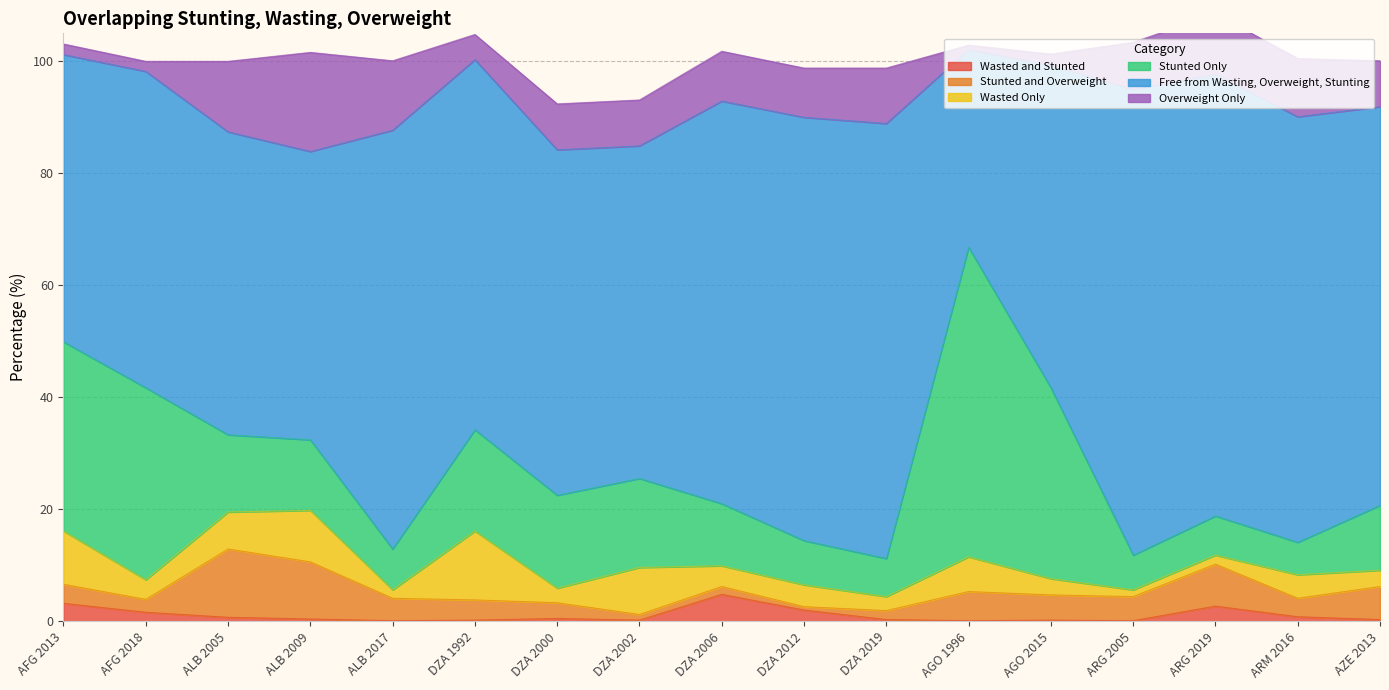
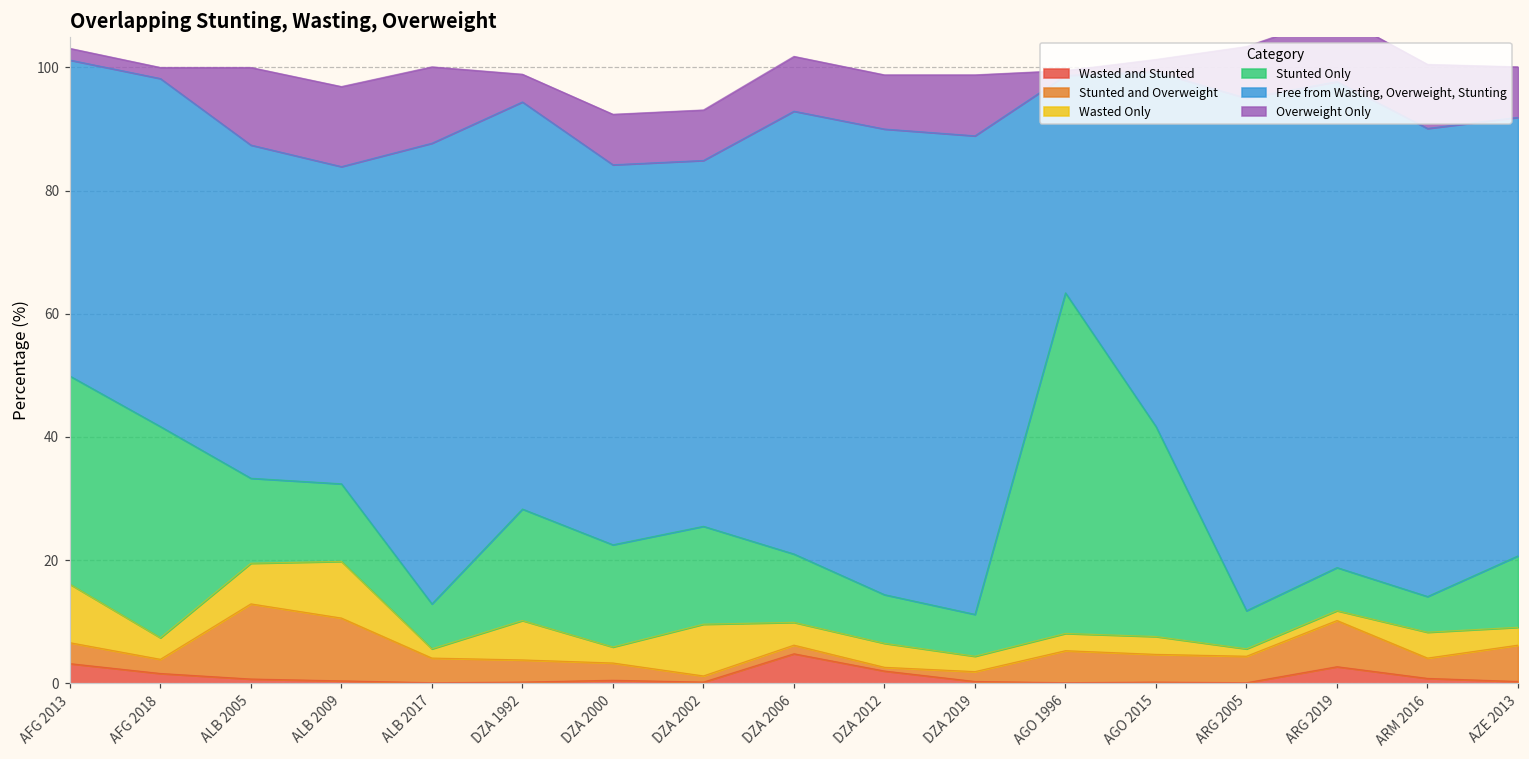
  {
    "Wasted Only": {
      "AFG 2013": 10,
      "AFG 2018": 4,
      "ALB 2005": 7,
      "ALB 2009": 9,
      "ALB 2017": 2,
-     "DZA 1992": 12,
+     "DZA 1992": 6,
      "DZA 2000": 3,
      "DZA 2002": 8,
      "DZA 2006": 4,
      "DZA 2012": 4,
      "DZA 2019": 3,
-     "AGO 1996": 6,
+     "AGO 1996": 3,
      "AGO 2015": 3,
      "ARG 2005": 1,
      "ARG 2019": 2,
      "ARM 2016": 4,
      "AZE 2013": 3
    },
    "Stunted Only": {
      "AFG 2013": 34,
      "AFG 2018": 34,
      "ALB 2005": 14,
      "ALB 2009": 13,
      "ALB 2017": 7,
      "DZA 1992": 18,
      "DZA 2000": 17,
      "DZA 2002": 16,
      "DZA 2006": 11,
      "DZA 2012": 8,
      "DZA 2019": 7,
      "AGO 1996": 55,
      "AGO 2015": 34,
      "ARG 2005": 6,
      "ARG 2019": 7,
      "ARM 2016": 6,
      "AZE 2013": 12
    },
    "Free from Wasting, Overweight, Stunting": {
      "AFG 2013": 51,
      "AFG 2018": 56,
      "ALB 2005": 54,
      "ALB 2009": 52,
      "ALB 2017": 75,
      "DZA 1992": 66,
      "DZA 2000": 62,
      "DZA 2002": 59,
      "DZA 2006": 72,
      "DZA 2012": 76,
      "DZA 2019": 78,
      "ARM 2016": 76,
      "AZE 2013": 71
    },
    "Overweight Only": {
      "AFG 2013": 2,
      "AFG 2018": 2,
      "ALB 2005": 13,
-     "ALB 2009": 18,
+     "ALB 2009": 13,
      "ALB 2017": 12,
      "DZA 1992": 5,
      "DZA 2000": 8,
      "DZA 2002": 8,
      "DZA 2006": 9,
      "DZA 2012": 9,
      "DZA 2019": 10,
      "AZE 2013": 8
    }
  }
